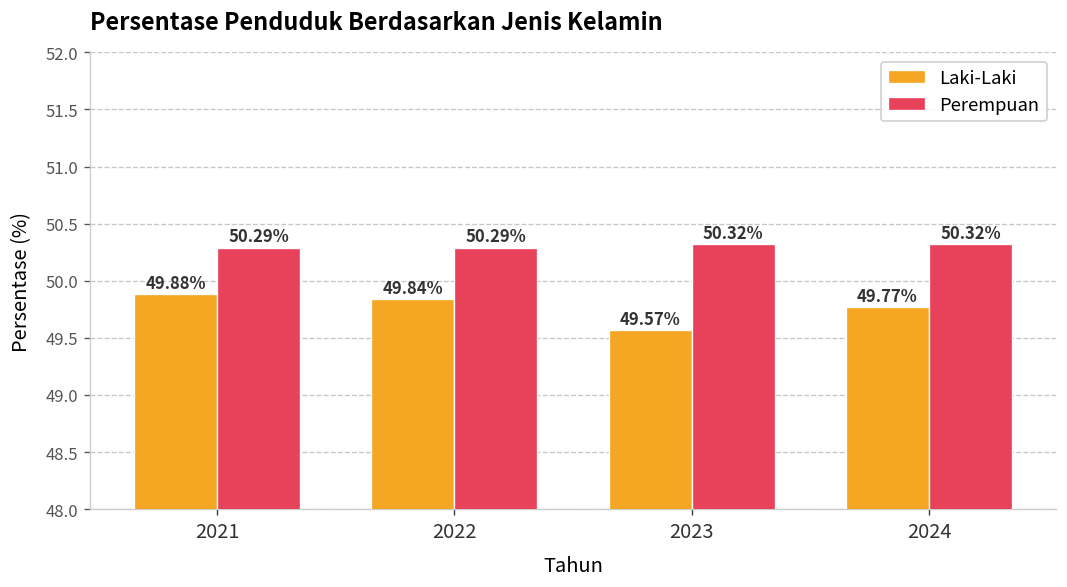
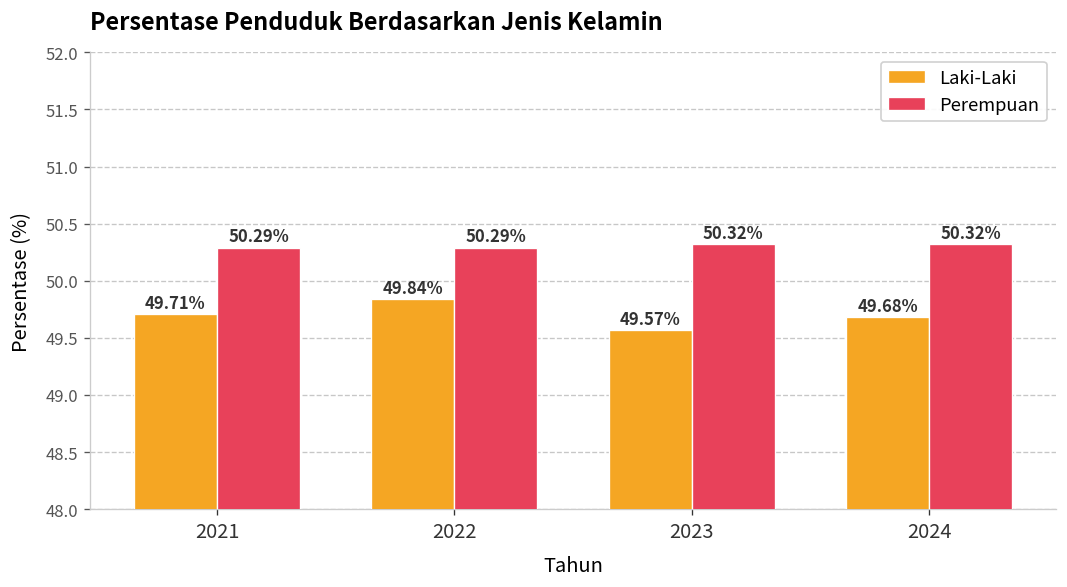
  {
    "Laki-Laki": {
-     "2021": "49.88%",
+     "2021": "49.71%",
      "2022": "49.84%",
      "2023": "49.57%",
-     "2024": "49.77%"
+     "2024": "49.68%"
    },
    "Perempuan": {
      "2021": "50.29%",
      "2022": "50.29%",
      "2023": "50.32%",
      "2024": "50.32%"
    }
  }
